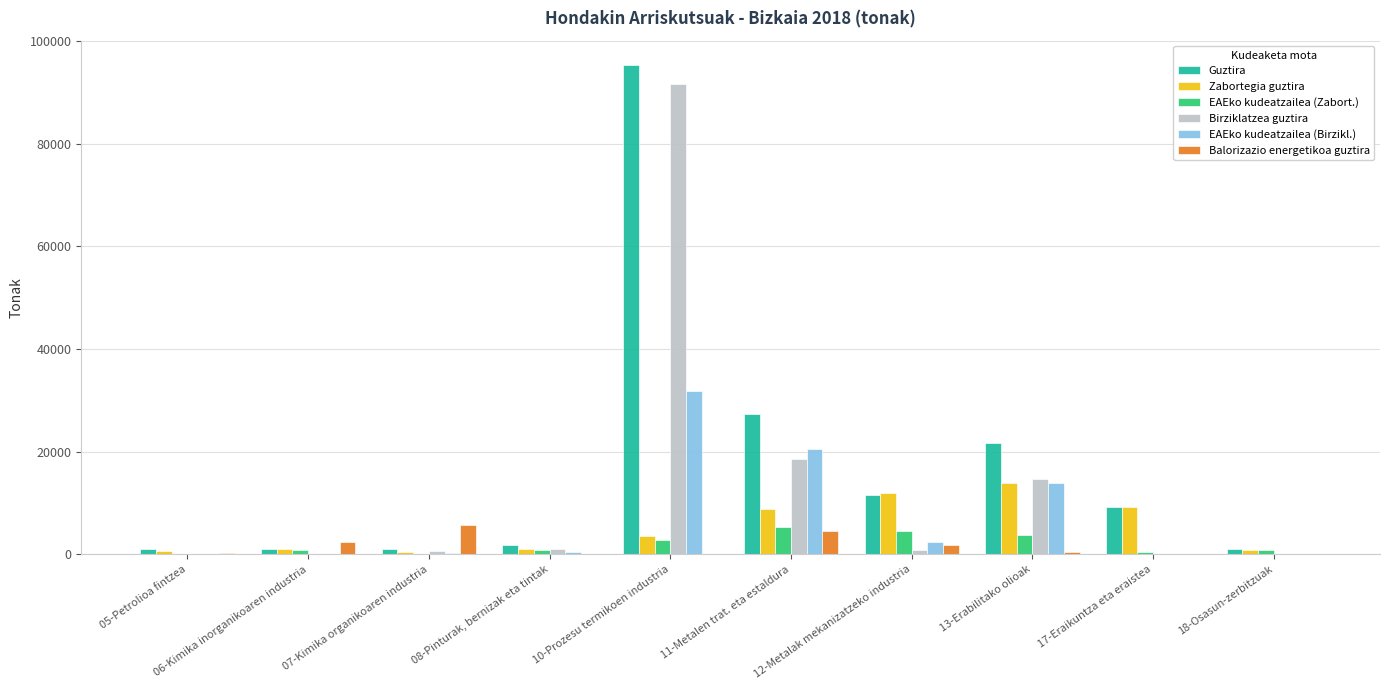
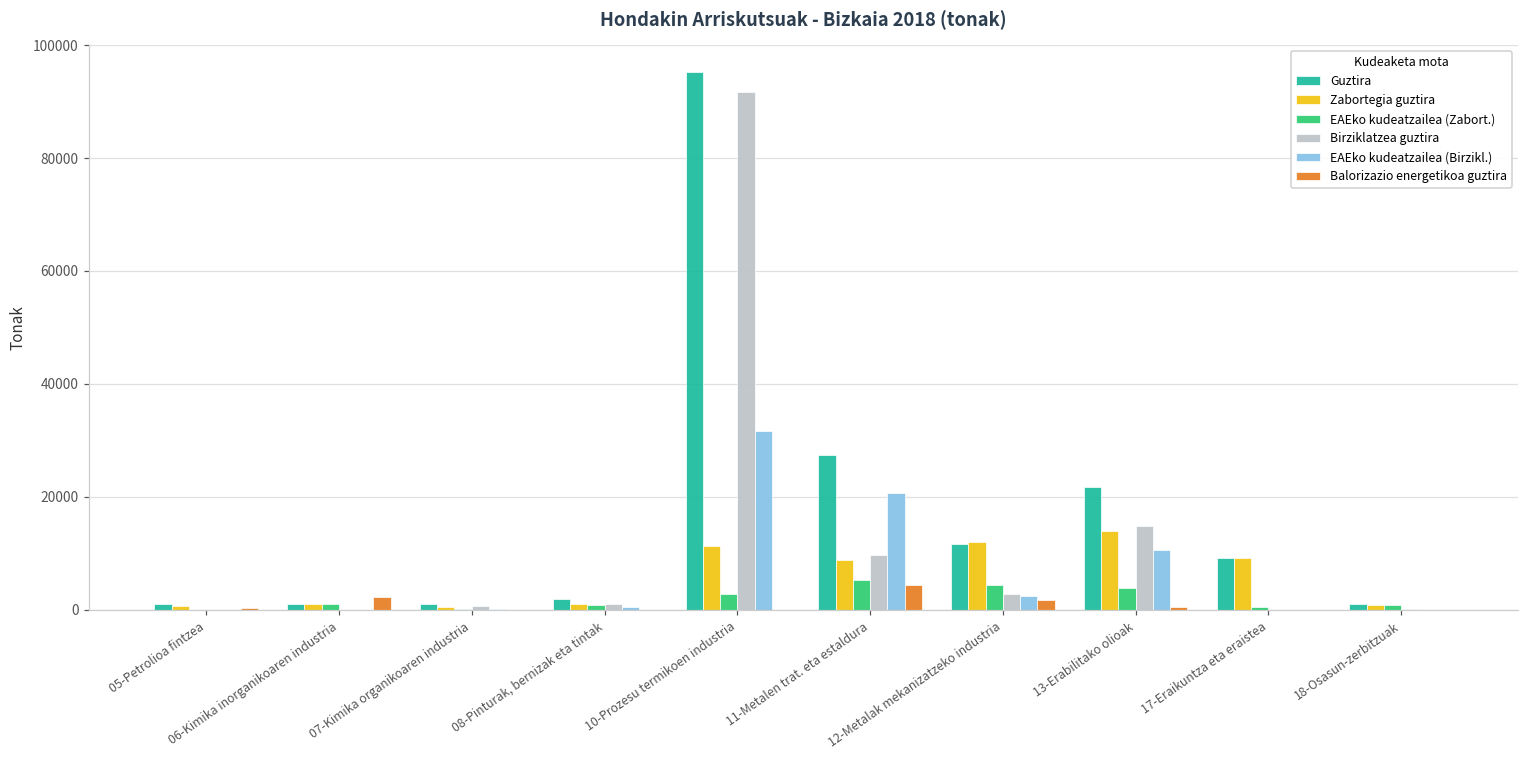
  {
    "Zabortegia guztira": {
      "05-Petrolioa fintzea": 1000,
      "06-Kimika inorganikoaren industria": 1000,
      "08-Pinturak, bernizak eta tintak": 1000,
-     "10-Prozesu termikoen industria": 4000,
+     "10-Prozesu termikoen industria": 11000,
      "11-Metalen trat. eta estaldura": 9000,
      "12-Metalak mekanizatzeko industria": 12000,
      "13-Erabilitako olioak": 14000,
      "17-Eraikuntza eta eraistea": 9000,
      "18-Osasun-zerbitzuak": 1000
    },
    "Birziklatzea guztira": {
      "05-Petrolioa fintzea": 0,
      "07-Kimika organikoaren industria": 1000,
      "08-Pinturak, bernizak eta tintak": 1000,
      "10-Prozesu termikoen industria": 92000,
-     "11-Metalen trat. eta estaldura": 19000,
-     "12-Metalak mekanizatzeko industria": 1000,
+     "11-Metalen trat. eta estaldura": 10000,
+     "12-Metalak mekanizatzeko industria": 3000,
      "13-Erabilitako olioak": 15000
    },
    "EAEko kudeatzailea (Birzikl.)": {
      "05-Petrolioa fintzea": 0,
      "10-Prozesu termikoen industria": 32000,
      "11-Metalen trat. eta estaldura": 21000,
      "12-Metalak mekanizatzeko industria": 2000,
-     "13-Erabilitako olioak": 14000
+     "13-Erabilitako olioak": 11000
    },
    "Balorizazio energetikoa guztira": {
      "06-Kimika inorganikoaren industria": 2000,
-     "07-Kimika organikoaren industria": 6000,
+     "07-Kimika organikoaren industria": 0,
      "08-Pinturak, bernizak eta tintak": 0,
      "10-Prozesu termikoen industria": 0,
      "11-Metalen trat. eta estaldura": 4000,
      "12-Metalak mekanizatzeko industria": 2000,
      "17-Eraikuntza eta eraistea": 0,
      "18-Osasun-zerbitzuak": 0
    }
  }
